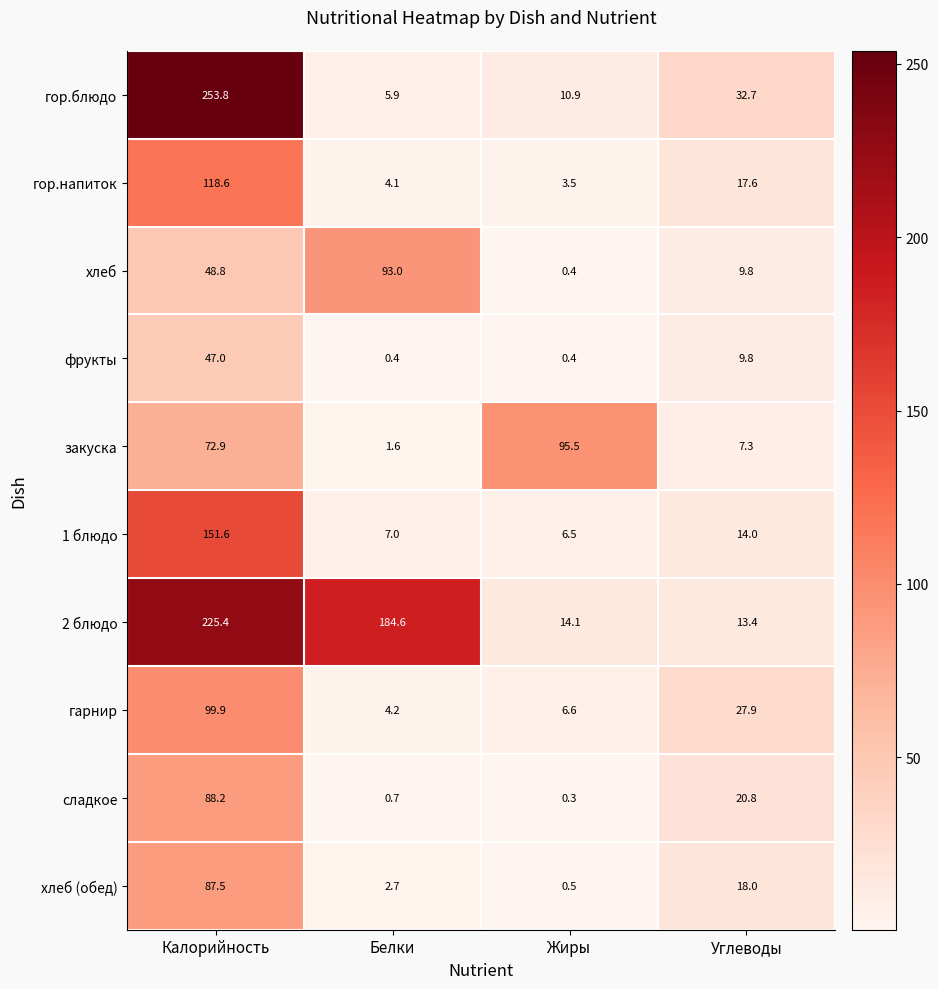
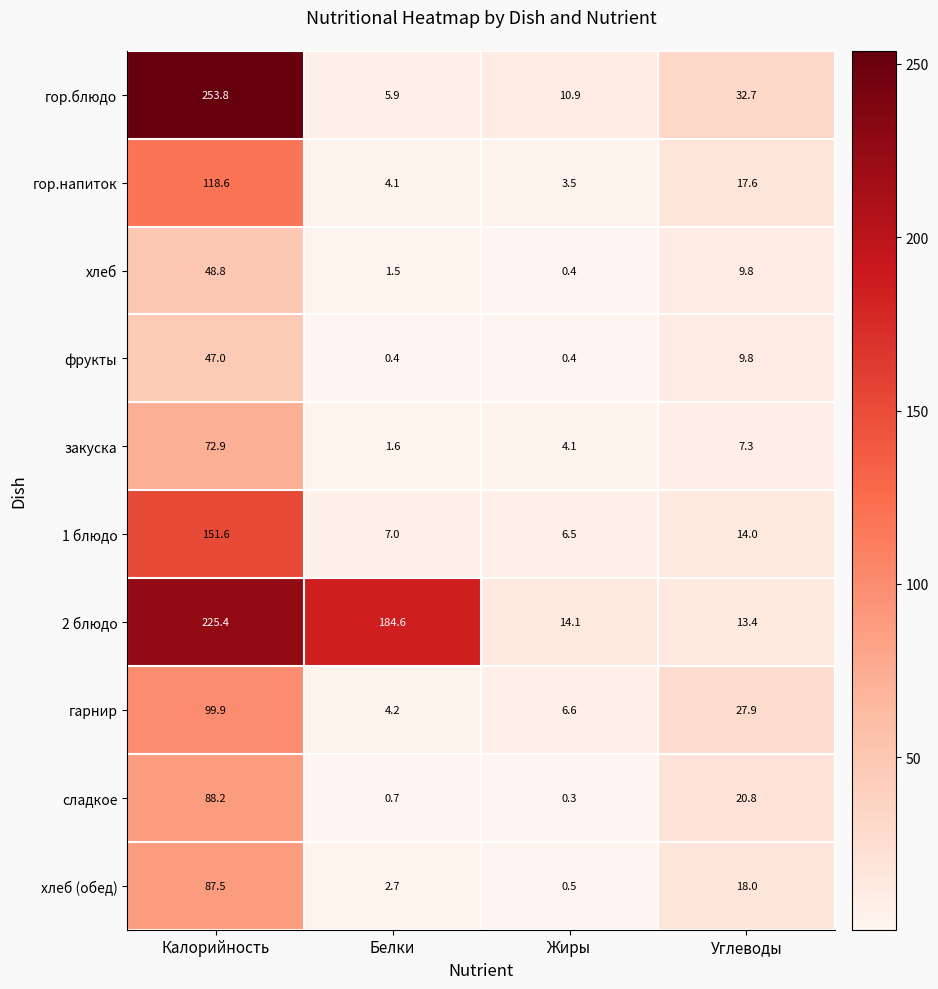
  {
    "гор.блюдо": {
      "Калорийность": 253.8,
      "Белки": 5.9,
      "Жиры": 10.9,
      "Углеводы": 32.7
    },
    "гор.напиток": {
      "Калорийность": 118.6,
      "Белки": 4.1,
      "Жиры": 3.5,
      "Углеводы": 17.6
    },
    "хлеб": {
      "Калорийность": 48.8,
-     "Белки": 93.0,
+     "Белки": 1.5,
      "Жиры": 0.4,
      "Углеводы": 9.8
    },
    "фрукты": {
      "Калорийность": 47.0,
      "Белки": 0.4,
      "Жиры": 0.4,
      "Углеводы": 9.8
    },
    "закуска": {
      "Калорийность": 72.9,
      "Белки": 1.6,
-     "Жиры": 95.5,
+     "Жиры": 4.1,
      "Углеводы": 7.3
    },
    "1 блюдо": {
      "Калорийность": 151.6,
      "Белки": 7.0,
      "Жиры": 6.5,
      "Углеводы": 14.0
    },
    "2 блюдо": {
      "Калорийность": 225.4,
      "Белки": 184.6,
      "Жиры": 14.1,
      "Углеводы": 13.4
    },
    "гарнир": {
      "Калорийность": 99.9,
      "Белки": 4.2,
      "Жиры": 6.6,
      "Углеводы": 27.9
    },
    "сладкое": {
      "Калорийность": 88.2,
      "Белки": 0.7,
      "Жиры": 0.3,
      "Углеводы": 20.8
    },
    "хлеб (обед)": {
      "Калорийность": 87.5,
      "Белки": 2.7,
      "Жиры": 0.5,
      "Углеводы": 18.0
    }
  }
